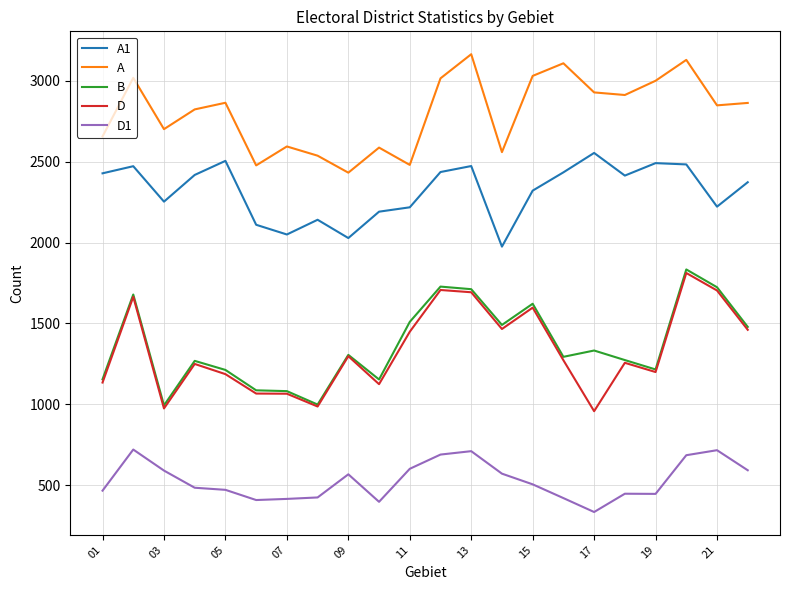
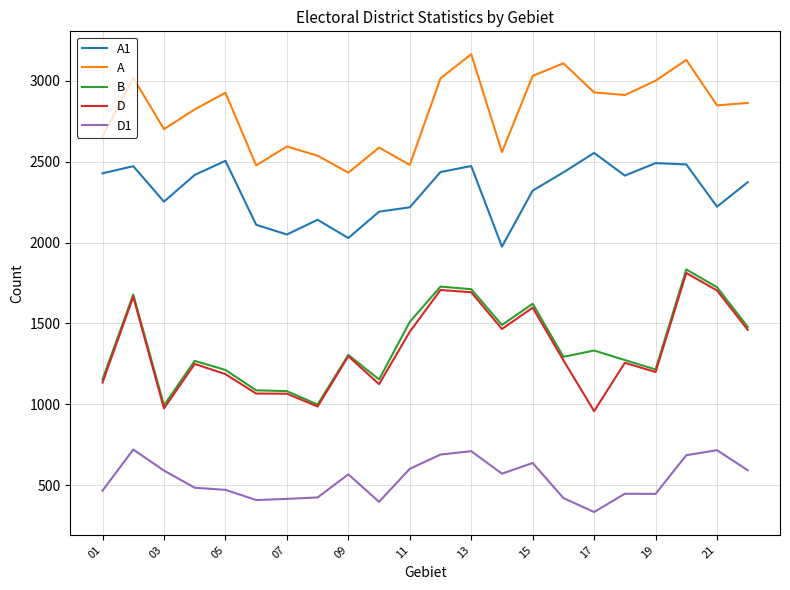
  {
    "A1": {
      "01": 2430,
      "03": 2250,
      "05": 2510,
      "07": 2050,
      "09": 2030,
      "11": 2220,
      "13": 2470,
      "15": 2320,
      "17": 2550,
      "19": 2490,
      "21": 2220
    },
    "A": {
      "03": 2700,
-     "05": 2860,
+     "05": 2930,
      "07": 2590,
      "09": 2430,
      "11": 2480,
      "13": 3160,
      "15": 3030,
      "17": 2930,
      "19": 3000,
      "21": 2850
    },
    "B": {
      "01": 1160,
      "03": 990,
      "05": 1210,
      "07": 1080,
      "11": 1510,
      "13": 1710,
      "15": 1620,
      "17": 1330,
      "19": 1220,
      "21": 1720
    },
    "D": {
      "01": 1140,
      "03": 980,
      "05": 1190,
      "07": 1070,
      "11": 1450,
      "13": 1690,
      "15": 1600,
      "17": 960,
      "19": 1200,
      "21": 1700
    },
    "D1": {
      "01": 470,
      "03": 590,
      "05": 470,
      "07": 420,
      "09": 570,
      "11": 600,
      "13": 710,
-     "15": 510,
+     "15": 640,
      "17": 340,
      "19": 450,
      "21": 720
    }
  }
